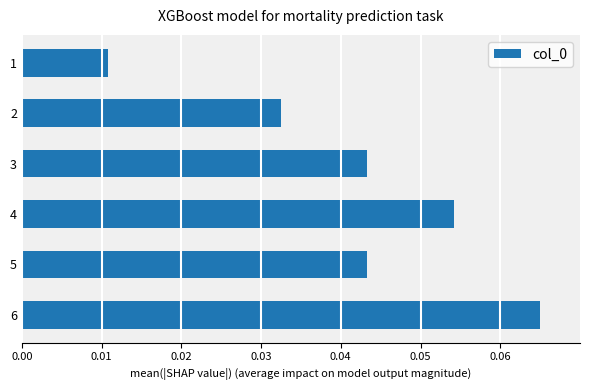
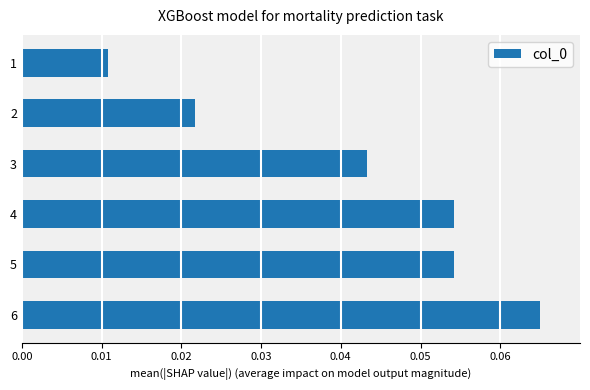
  {
    "1": 0.011,
-   "2": 0.033,
+   "2": 0.022,
    "3": 0.043,
    "4": 0.054,
-   "5": 0.043,
+   "5": 0.054,
    "6": 0.065
  }
